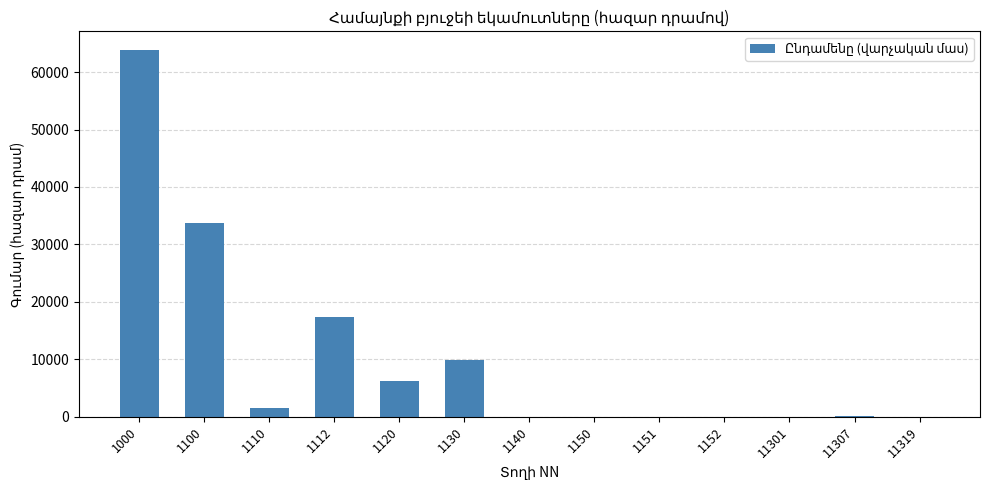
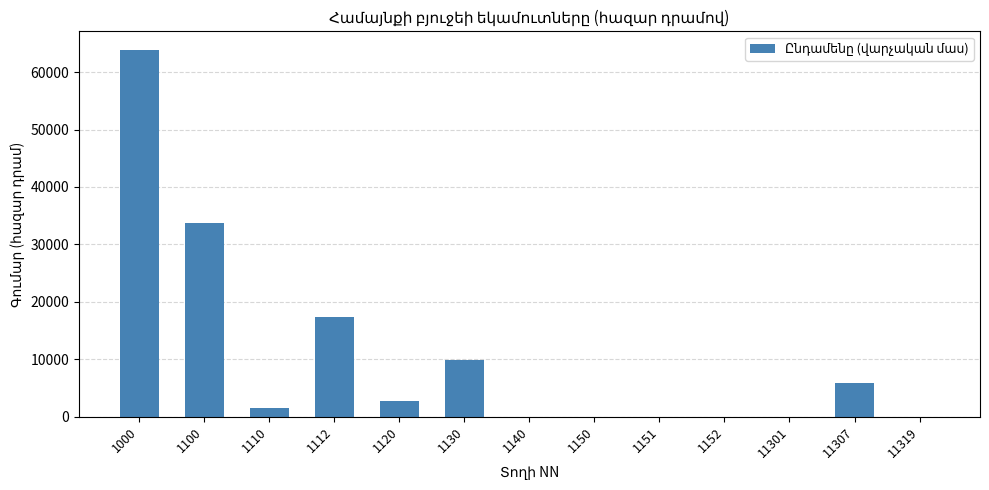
  {
    "1000": 64000,
    "1100": 34000,
    "1110": 2000,
    "1112": 17000,
-   "1120": 6000,
+   "1120": 3000,
    "1130": 10000,
    "1140": 0,
    "1150": 0,
    "1151": 0,
    "1152": 0,
    "11301": 0,
-   "11307": 0,
+   "11307": 6000,
    "11319": 0
  }
